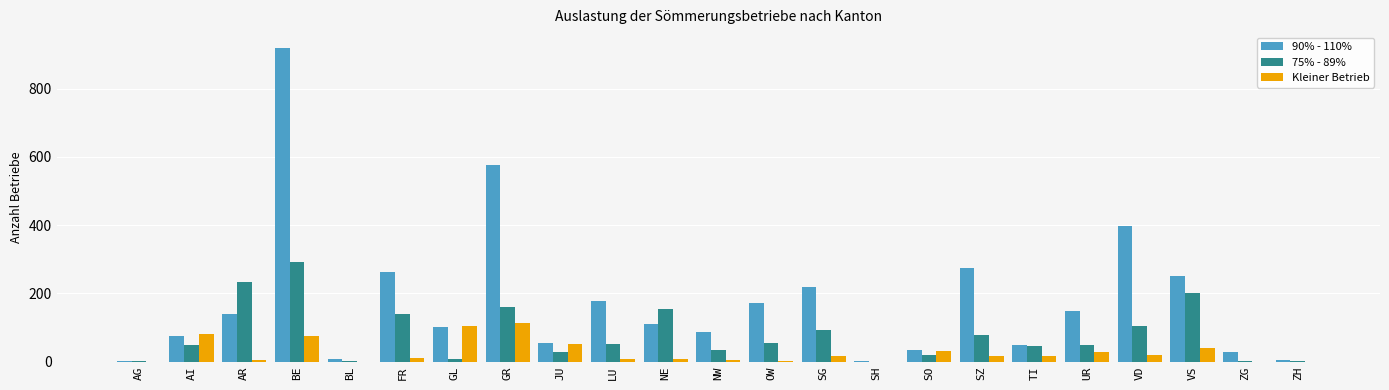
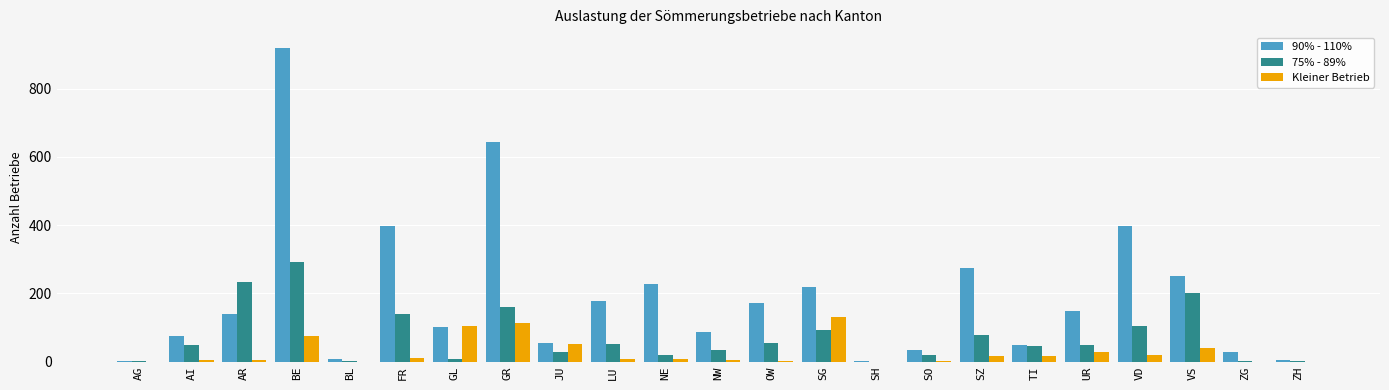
  {
    "90% - 110%": {
      "AI": 80,
      "AR": 140,
      "BE": 920,
-     "FR": 260,
+     "FR": 400,
      "GL": 100,
-     "GR": 580,
+     "GR": 640,
      "JU": 60,
      "LU": 180,
-     "NE": 110,
+     "NE": 230,
      "NW": 90,
      "OW": 170,
      "SG": 220,
      "SO": 30,
      "SZ": 280,
      "TI": 50,
      "UR": 150,
      "VD": 400,
      "VS": 250,
      "ZG": 30
    },
    "75% - 89%": {
      "AI": 50,
      "AR": 230,
      "BE": 290,
      "FR": 140,
      "GL": 10,
      "GR": 160,
      "JU": 30,
      "LU": 50,
-     "NE": 150,
+     "NE": 20,
      "NW": 30,
      "OW": 60,
      "SG": 90,
      "SH": 0,
      "SO": 20,
      "SZ": 80,
      "TI": 50,
      "UR": 50,
      "VD": 110,
      "VS": 200
    },
    "Kleiner Betrieb": {
      "AG": 0,
-     "AI": 80,
+     "AI": 10,
      "BE": 80,
      "BL": 0,
      "FR": 10,
      "GL": 110,
      "GR": 110,
      "JU": 50,
      "NE": 10,
-     "SG": 20,
+     "SG": 130,
      "SH": 0,
-     "SO": 30,
+     "SO": 0,
      "SZ": 20,
      "TI": 20,
      "UR": 30,
      "VD": 20,
      "VS": 40,
      "ZG": 0,
      "ZH": 0
    }
  }
